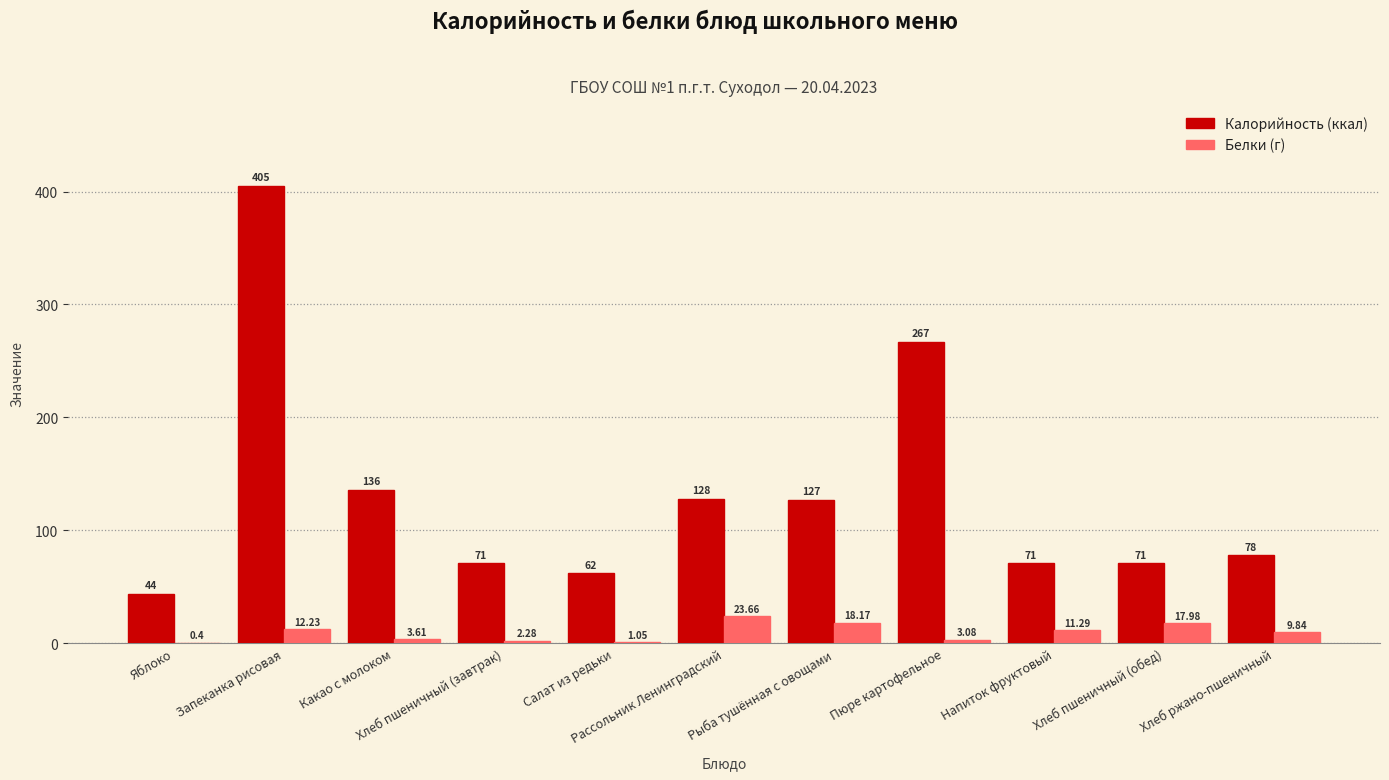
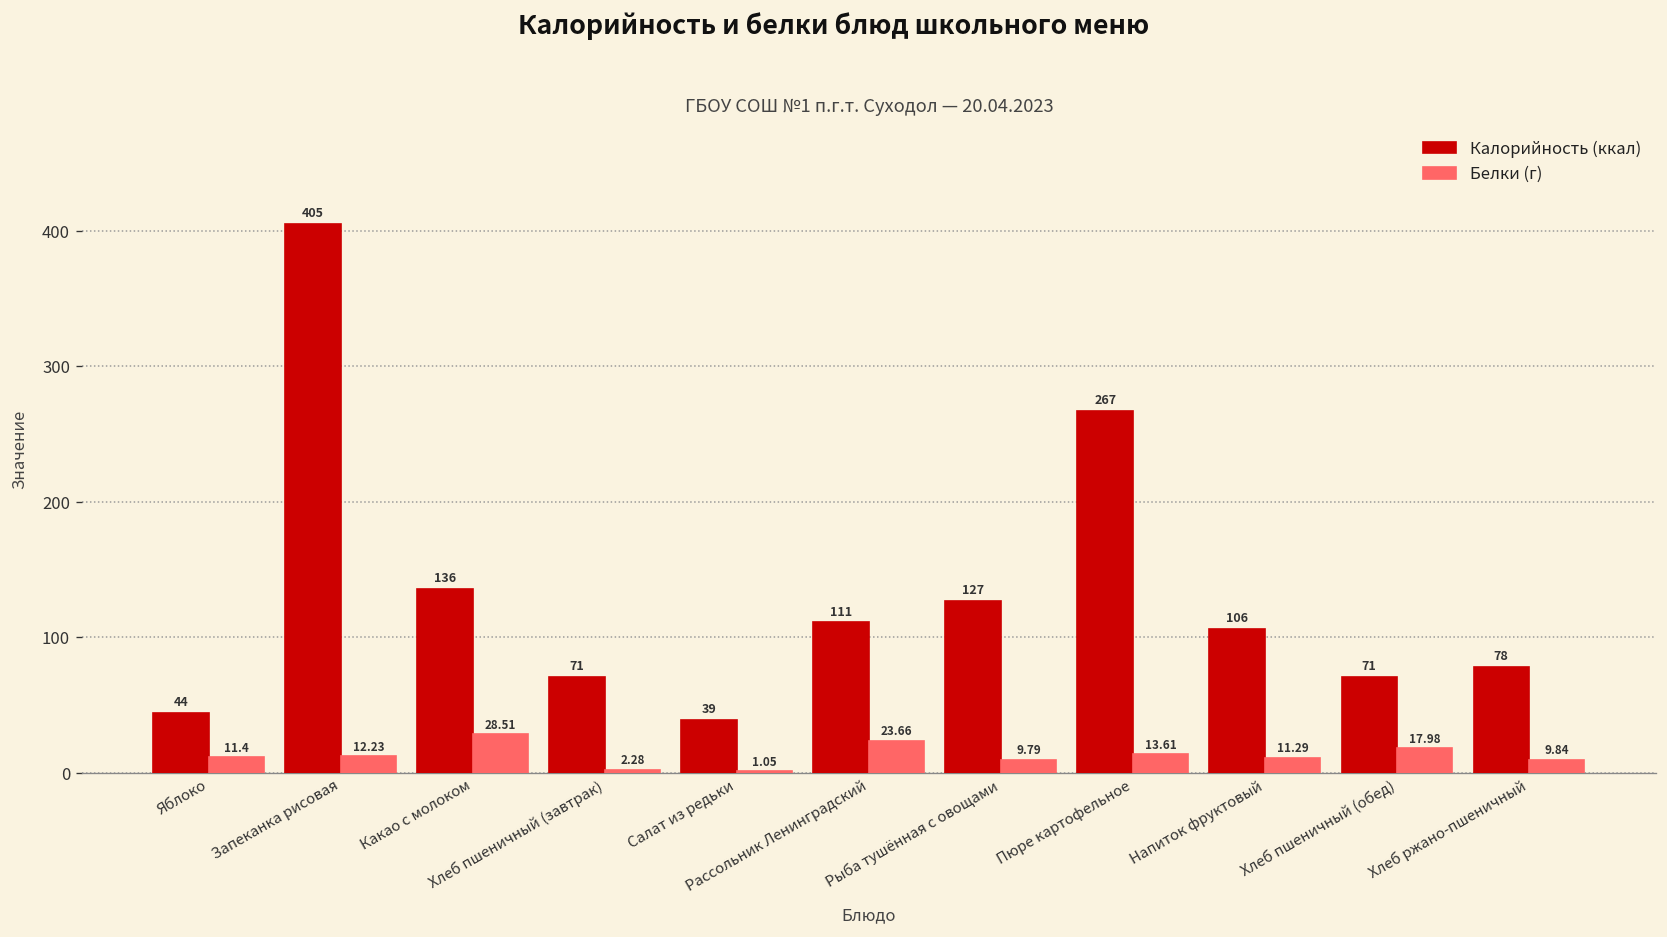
  {
    "Калорийность (ккал)": {
      "Яблоко": 44,
      "Запеканка рисовая": 405,
      "Какао с молоком": 136,
      "Хлеб пшеничный (завтрак)": 71,
-     "Салат из редьки": 62,
-     "Рассольник Ленинградский": 128,
+     "Салат из редьки": 39,
+     "Рассольник Ленинградский": 111,
      "Рыба тушённая с овощами": 127,
      "Пюре картофельное": 267,
-     "Напиток фруктовый": 71,
+     "Напиток фруктовый": 106,
      "Хлеб пшеничный (обед)": 71,
      "Хлеб ржано-пшеничный": 78
    },
    "Белки (г)": {
-     "Яблоко": 0.4,
+     "Яблоко": 11.4,
      "Запеканка рисовая": 12.23,
-     "Какао с молоком": 3.61,
+     "Какао с молоком": 28.51,
      "Хлеб пшеничный (завтрак)": 2.28,
      "Салат из редьки": 1.05,
      "Рассольник Ленинградский": 23.66,
-     "Рыба тушённая с овощами": 18.17,
-     "Пюре картофельное": 3.08,
+     "Рыба тушённая с овощами": 9.79,
+     "Пюре картофельное": 13.61,
      "Напиток фруктовый": 11.29,
      "Хлеб пшеничный (обед)": 17.98,
      "Хлеб ржано-пшеничный": 9.84
    }
  }
